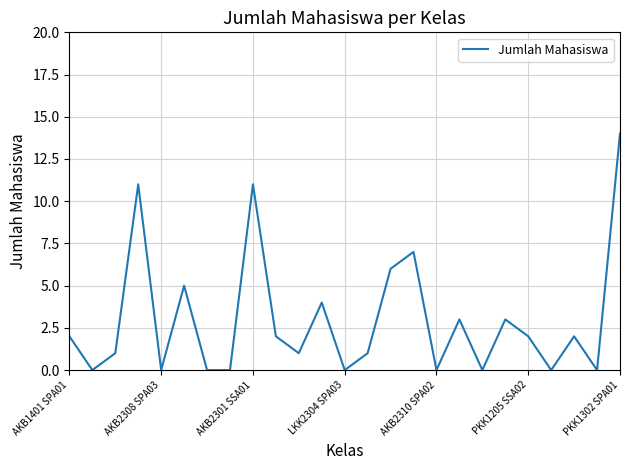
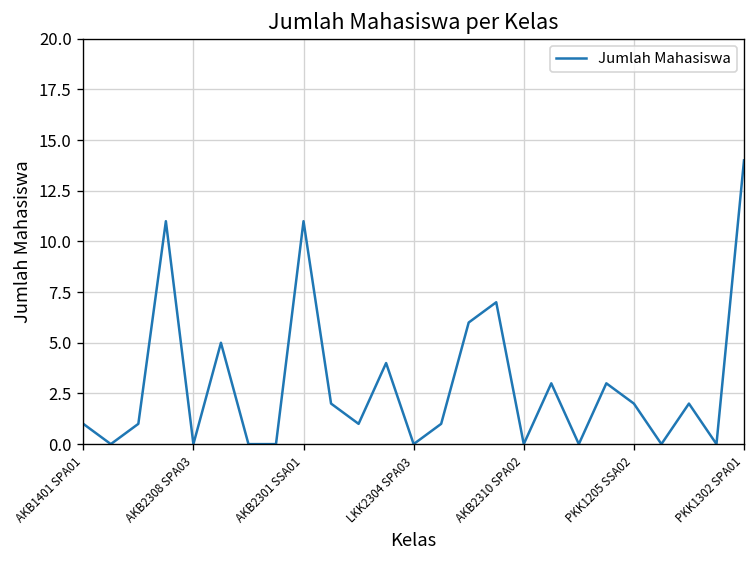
  {
-   "AKB1401 SPA01": 2,
+   "AKB1401 SPA01": 1,
    "AKB2308 SPA03": 0,
    "AKB2301 SSA01": 11,
    "LKK2304 SPA03": 0,
    "AKB2310 SPA02": 0,
    "PKK1205 SSA02": 2,
    "PKK1302 SPA01": 14
  }
